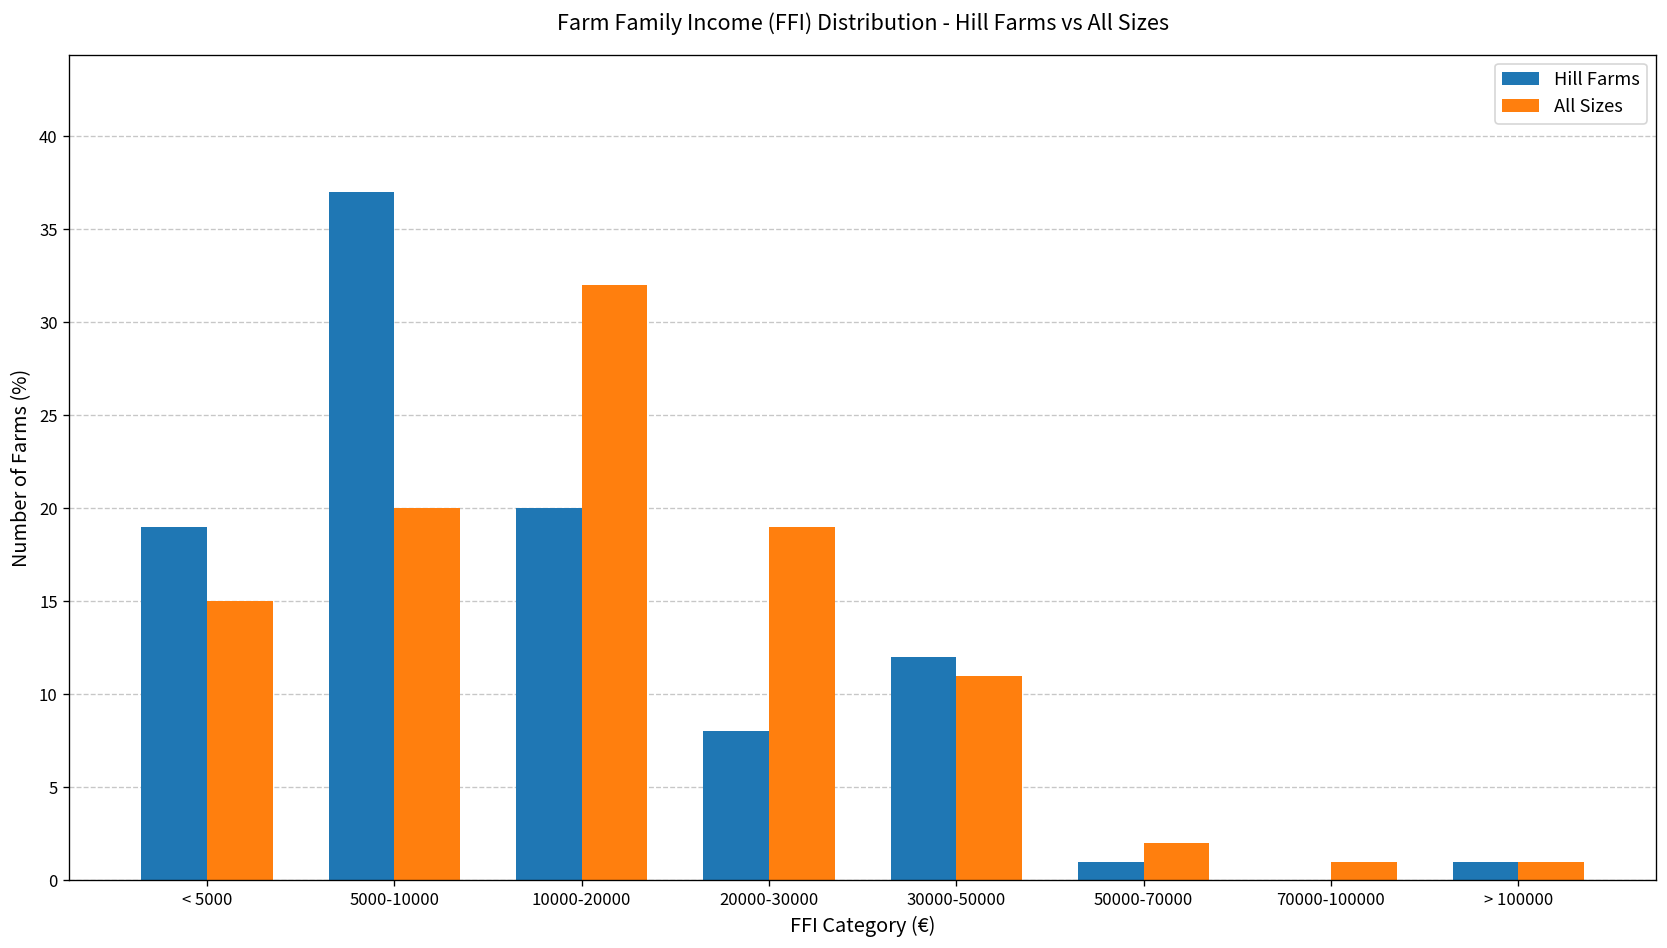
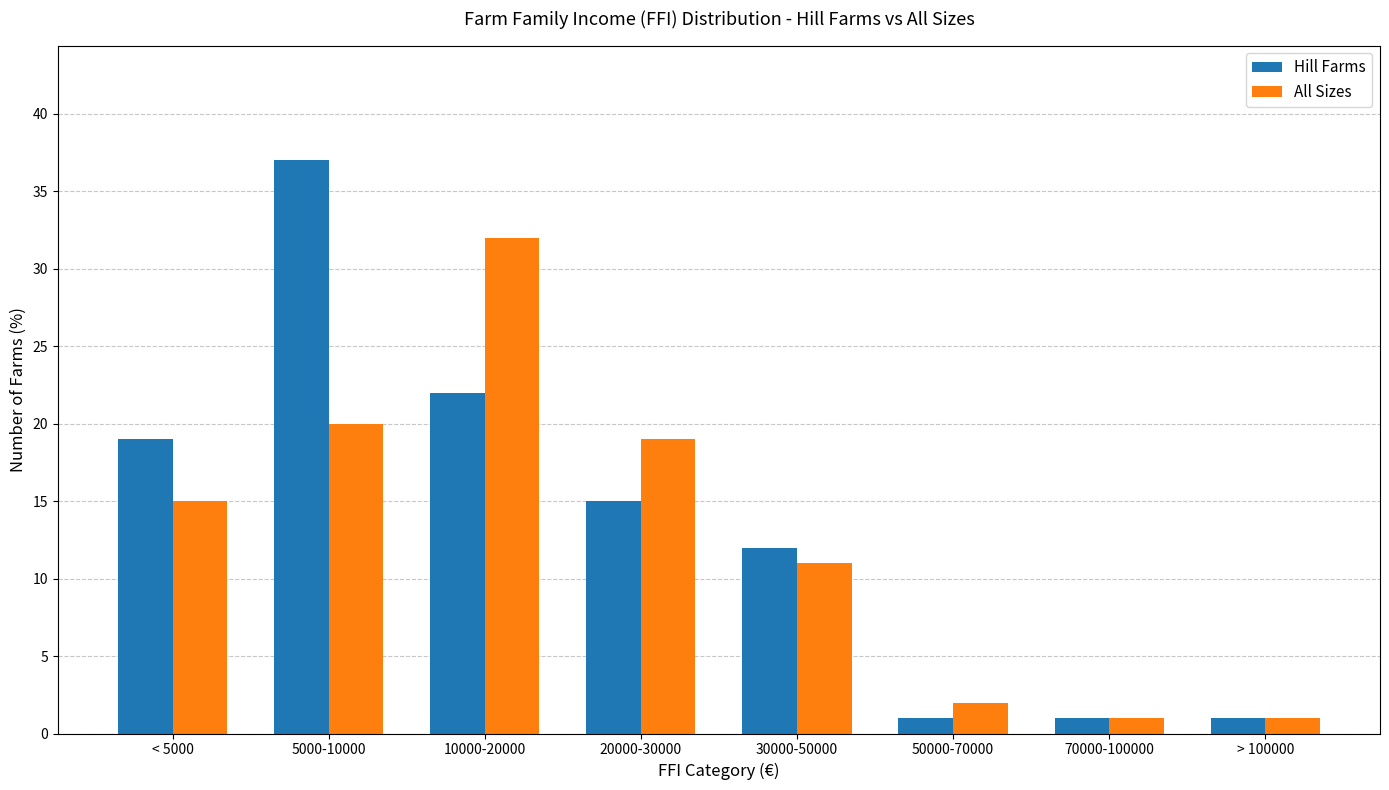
  {
    "Hill Farms": {
      "< 5000": 19,
      "5000-10000": 37,
-     "10000-20000": 20,
-     "20000-30000": 8,
+     "10000-20000": 22,
+     "20000-30000": 15,
      "30000-50000": 12,
      "50000-70000": 1,
-     "70000-100000": 0,
+     "70000-100000": 1,
      "> 100000": 1
    },
    "All Sizes": {
      "< 5000": 15,
      "5000-10000": 20,
      "10000-20000": 32,
      "20000-30000": 19,
      "30000-50000": 11,
      "50000-70000": 2,
      "70000-100000": 1,
      "> 100000": 1
    }
  }
